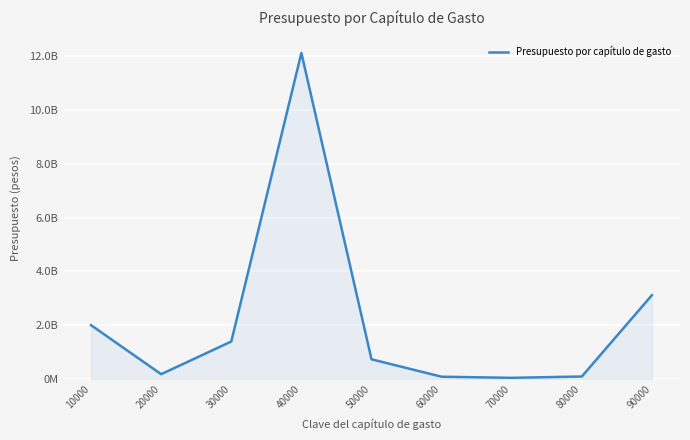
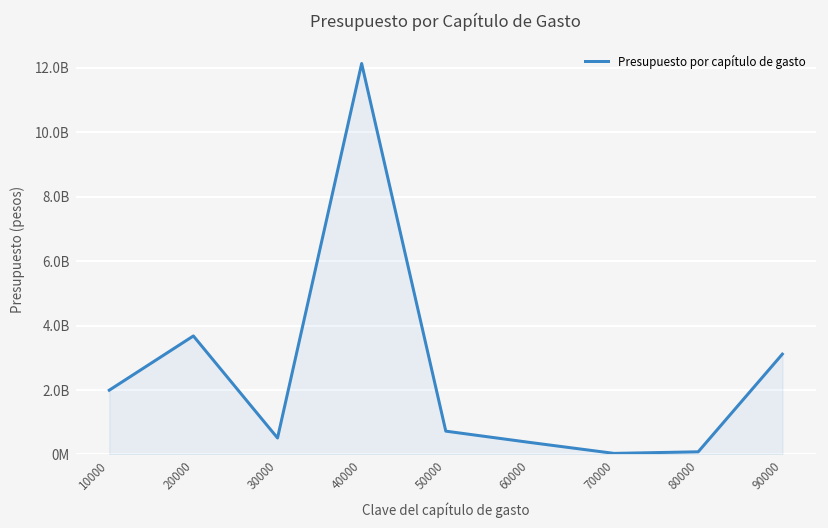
  {
    "10000": 2000000000,
-   "20000": 200000000,
-   "30000": 1400000000,
+   "20000": 3700000000,
+   "30000": 500000000,
    "40000": 12100000000,
    "50000": 700000000,
-   "60000": 100000000,
+   "60000": 400000000,
    "70000": 0,
    "80000": 100000000,
    "90000": 3100000000
  }
